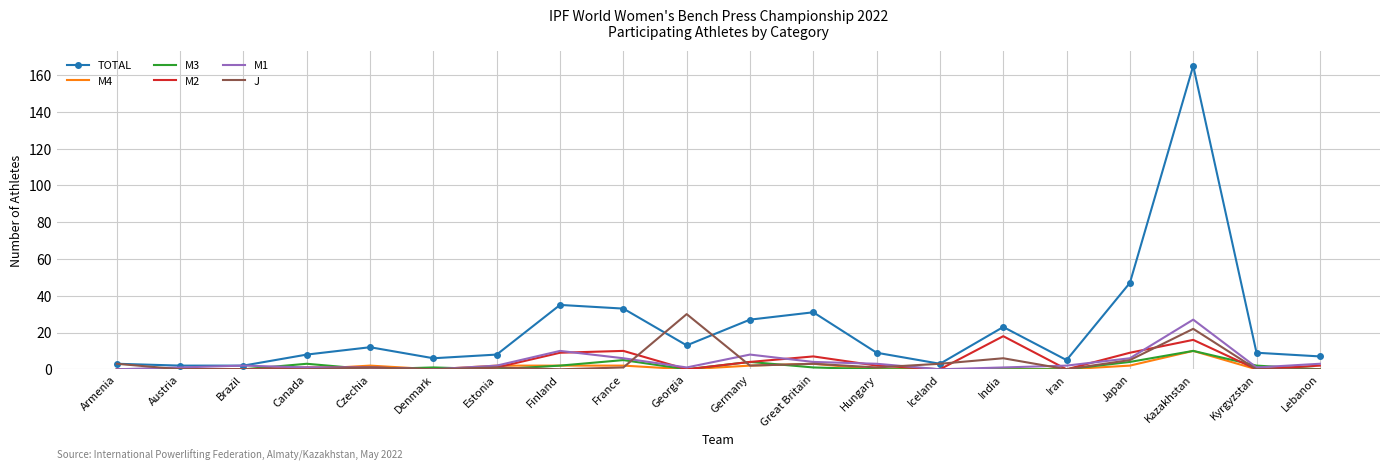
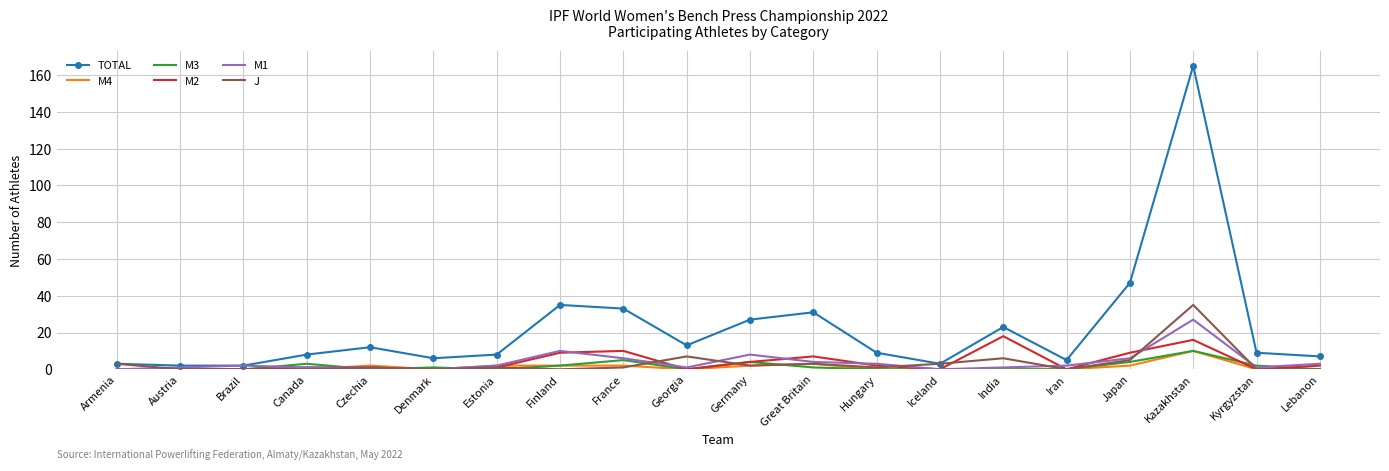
  {
    "TOTAL": {
      "Canada": 8,
      "Czechia": 12,
      "Denmark": 6,
      "Estonia": 8,
      "Finland": 35,
      "France": 33,
      "Georgia": 13,
      "Germany": 27,
      "Great Britain": 31,
      "Hungary": 9,
      "India": 23,
      "Iran": 5,
      "Japan": 47,
      "Kazakhstan": 165,
      "Kyrgyzstan": 9,
      "Lebanon": 7
    },
    "M4": {
      "Japan": 2
    },
    "M3": {
      "Canada": 3,
      "Great Britain": 1
    },
    "M2": {
      "France": 10,
      "Great Britain": 7,
      "India": 18,
      "Japan": 9,
      "Kazakhstan": 16
    },
    "M1": {
      "Germany": 8,
      "Iran": 2,
      "Kazakhstan": 27
    },
    "J": {
      "Finland": 0,
-     "Georgia": 30,
+     "Georgia": 7,
      "India": 6,
-     "Kazakhstan": 22
+     "Kazakhstan": 35
    }
  }
